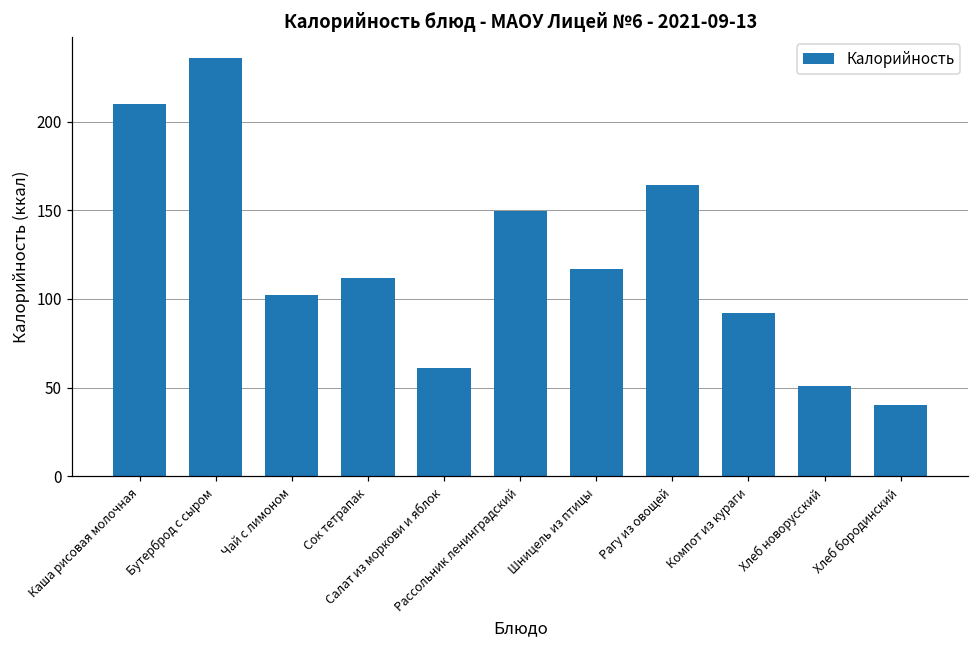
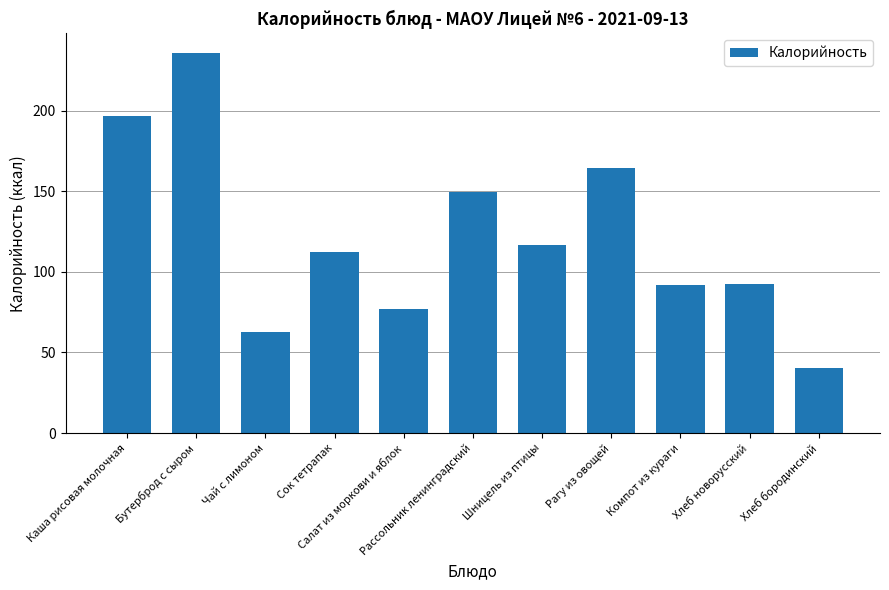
  {
-   "Каша рисовая молочная": 210,
+   "Каша рисовая молочная": 197,
    "Бутерброд с сыром": 236,
-   "Чай с лимоном": 102,
+   "Чай с лимоном": 63,
    "Сок тетрапак": 112,
-   "Салат из моркови и яблок": 61,
+   "Салат из моркови и яблок": 77,
    "Рассольник ленинградский": 150,
    "Шницель из птицы": 117,
    "Рагу из овощей": 164,
    "Компот из кураги": 92,
-   "Хлеб новорусский": 51,
+   "Хлеб новорусский": 92,
    "Хлеб бородинский": 40
  }
